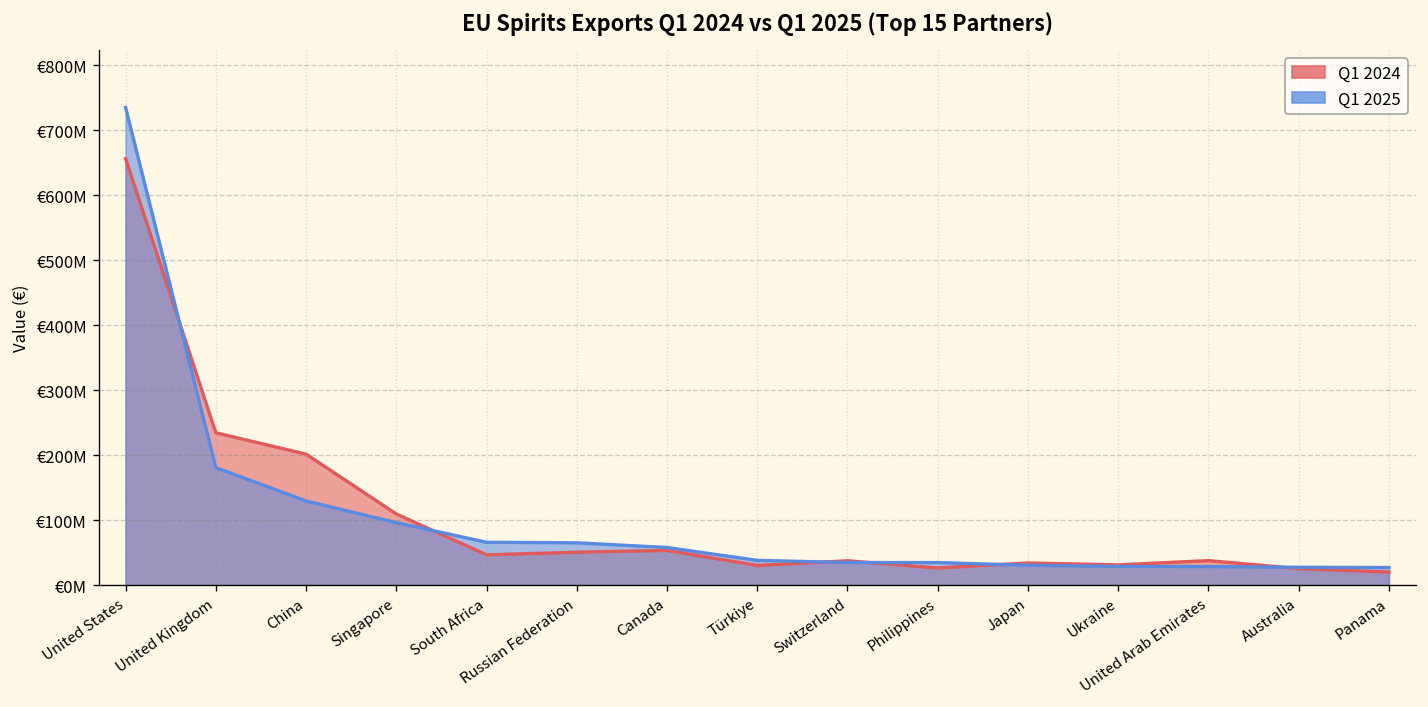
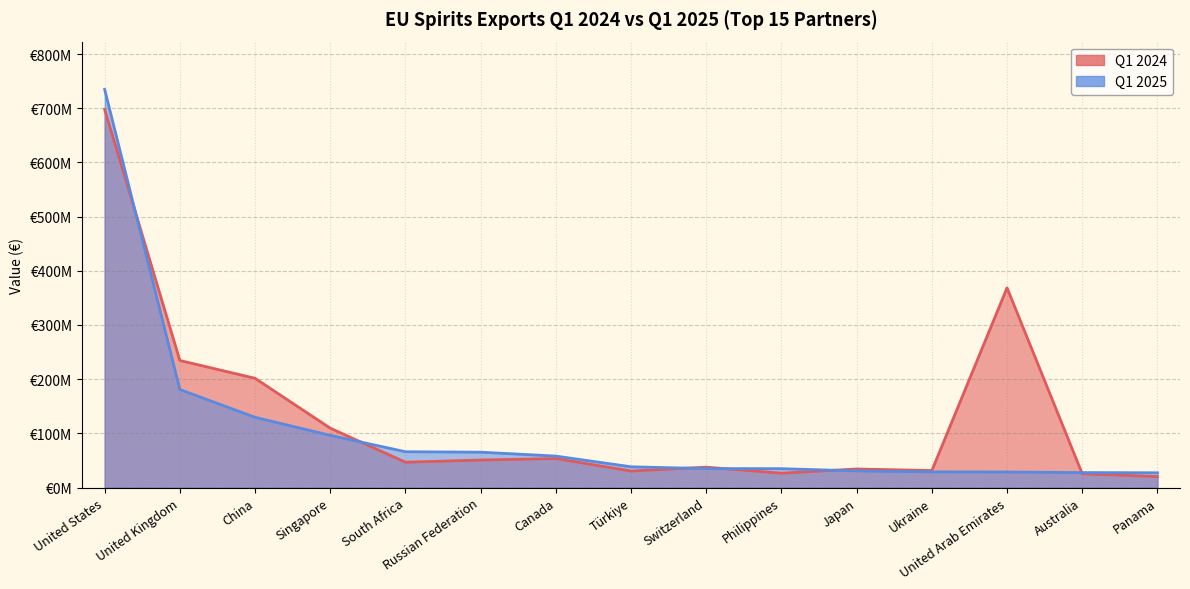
  {
    "Q1 2024": {
-     "United States": "€660000000",
+     "United States": "€700000000",
      "United Kingdom": "€230000000",
      "China": "€200000000",
      "Singapore": "€110000000",
      "South Africa": "€50000000",
      "Russian Federation": "€50000000",
      "Türkiye": "€30000000",
      "Philippines": "€30000000",
-     "United Arab Emirates": "€40000000",
+     "United Arab Emirates": "€370000000",
      "Panama": "€20000000"
    },
    "Q1 2025": {
      "United States": "€730000000",
      "United Kingdom": "€180000000",
      "China": "€130000000",
      "Singapore": "€100000000",
      "South Africa": "€70000000",
      "Russian Federation": "€70000000",
      "Türkiye": "€40000000",
      "Philippines": "€30000000",
      "United Arab Emirates": "€30000000",
      "Panama": "€30000000"
    }
  }
